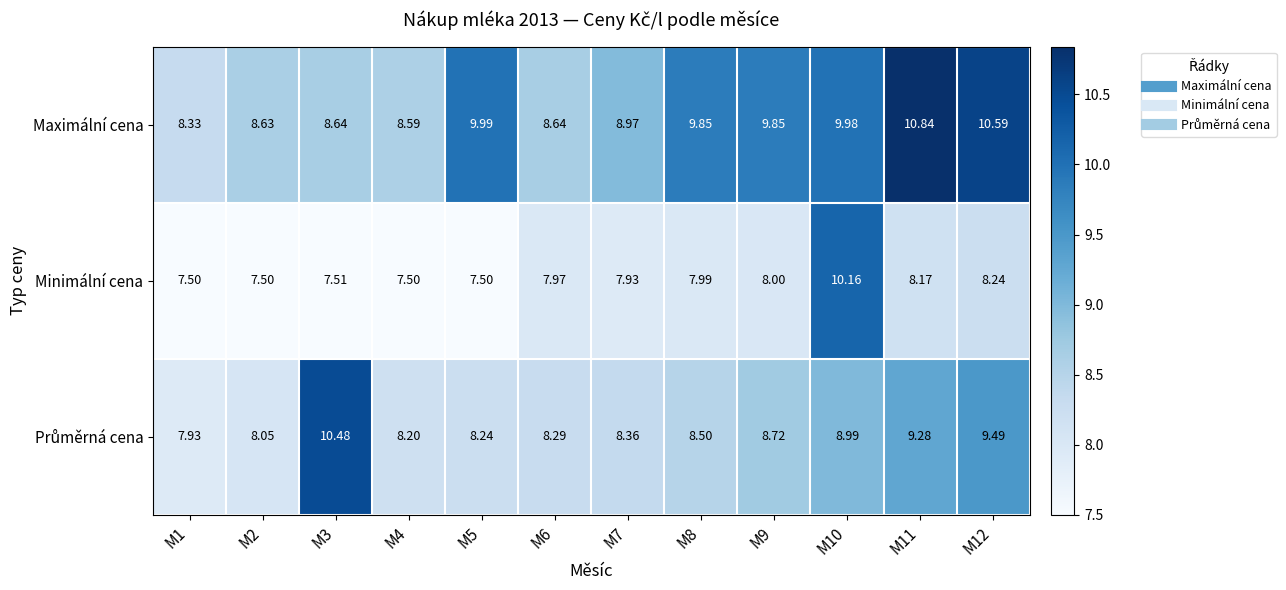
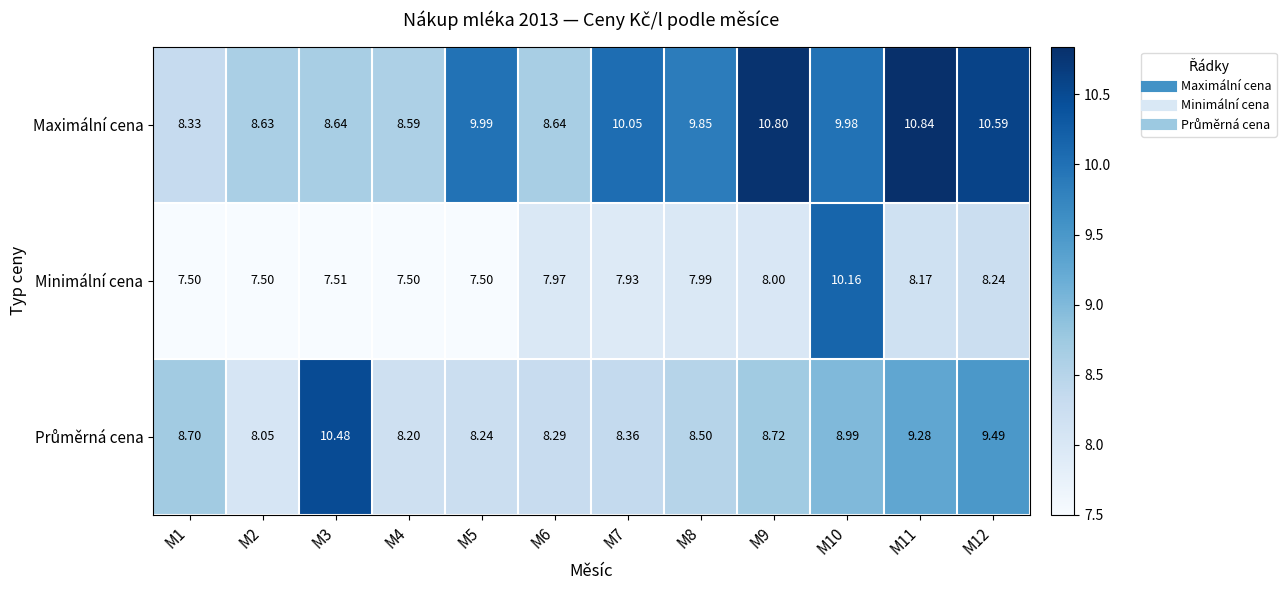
  {
    "Maximální cena": {
      "M1": 8.33,
      "M2": 8.63,
      "M3": 8.64,
      "M4": 8.59,
      "M5": 9.99,
      "M6": 8.64,
-     "M7": 8.97,
+     "M7": 10.05,
      "M8": 9.85,
-     "M9": 9.85,
+     "M9": 10.80,
      "M10": 9.98,
      "M11": 10.84,
      "M12": 10.59
    },
    "Minimální cena": {
      "M1": 7.50,
      "M2": 7.50,
      "M3": 7.51,
      "M4": 7.50,
      "M5": 7.50,
      "M6": 7.97,
      "M7": 7.93,
      "M8": 7.99,
      "M9": 8.00,
      "M10": 10.16,
      "M11": 8.17,
      "M12": 8.24
    },
    "Průměrná cena": {
-     "M1": 7.93,
+     "M1": 8.70,
      "M2": 8.05,
      "M3": 10.48,
      "M4": 8.20,
      "M5": 8.24,
      "M6": 8.29,
      "M7": 8.36,
      "M8": 8.50,
      "M9": 8.72,
      "M10": 8.99,
      "M11": 9.28,
      "M12": 9.49
    }
  }
